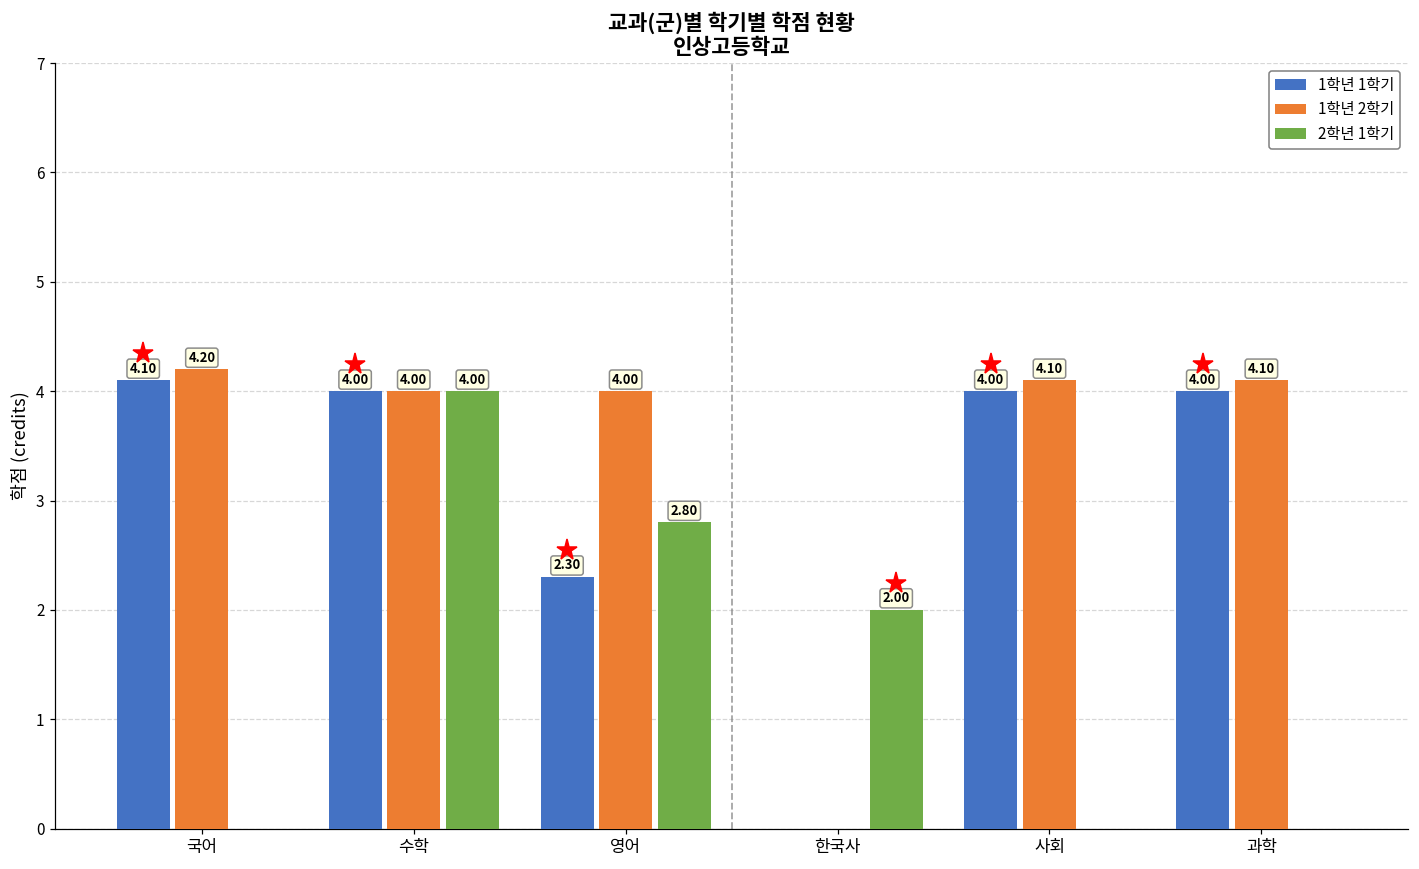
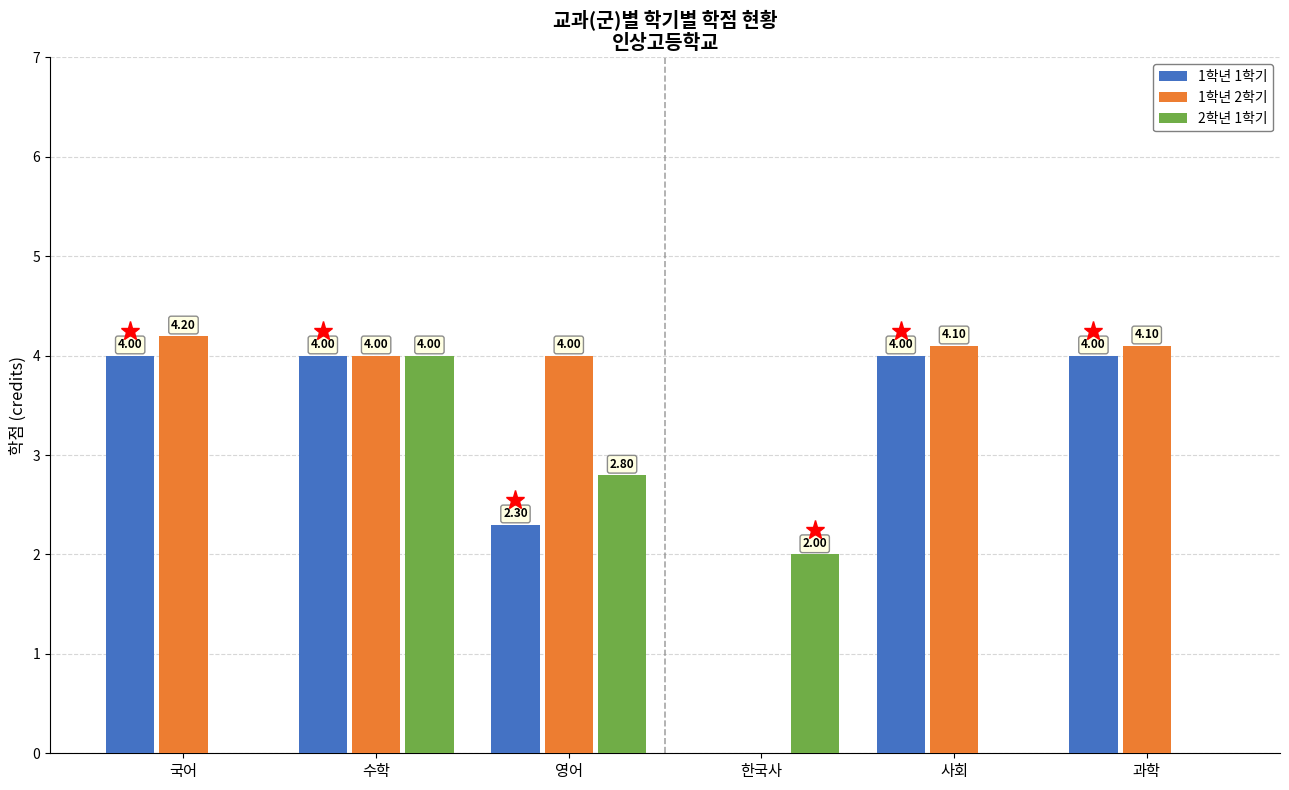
  {
    "1학년 1학기": {
-     "국어": 4.10
+     "국어": 4.00
    },
    "1학년 2학기": {
      "한국사": 0.0
    },
    "2학년 1학기": {
      "국어": 0.0,
      "사회": 0.0,
      "과학": 0.0
    }
  }
